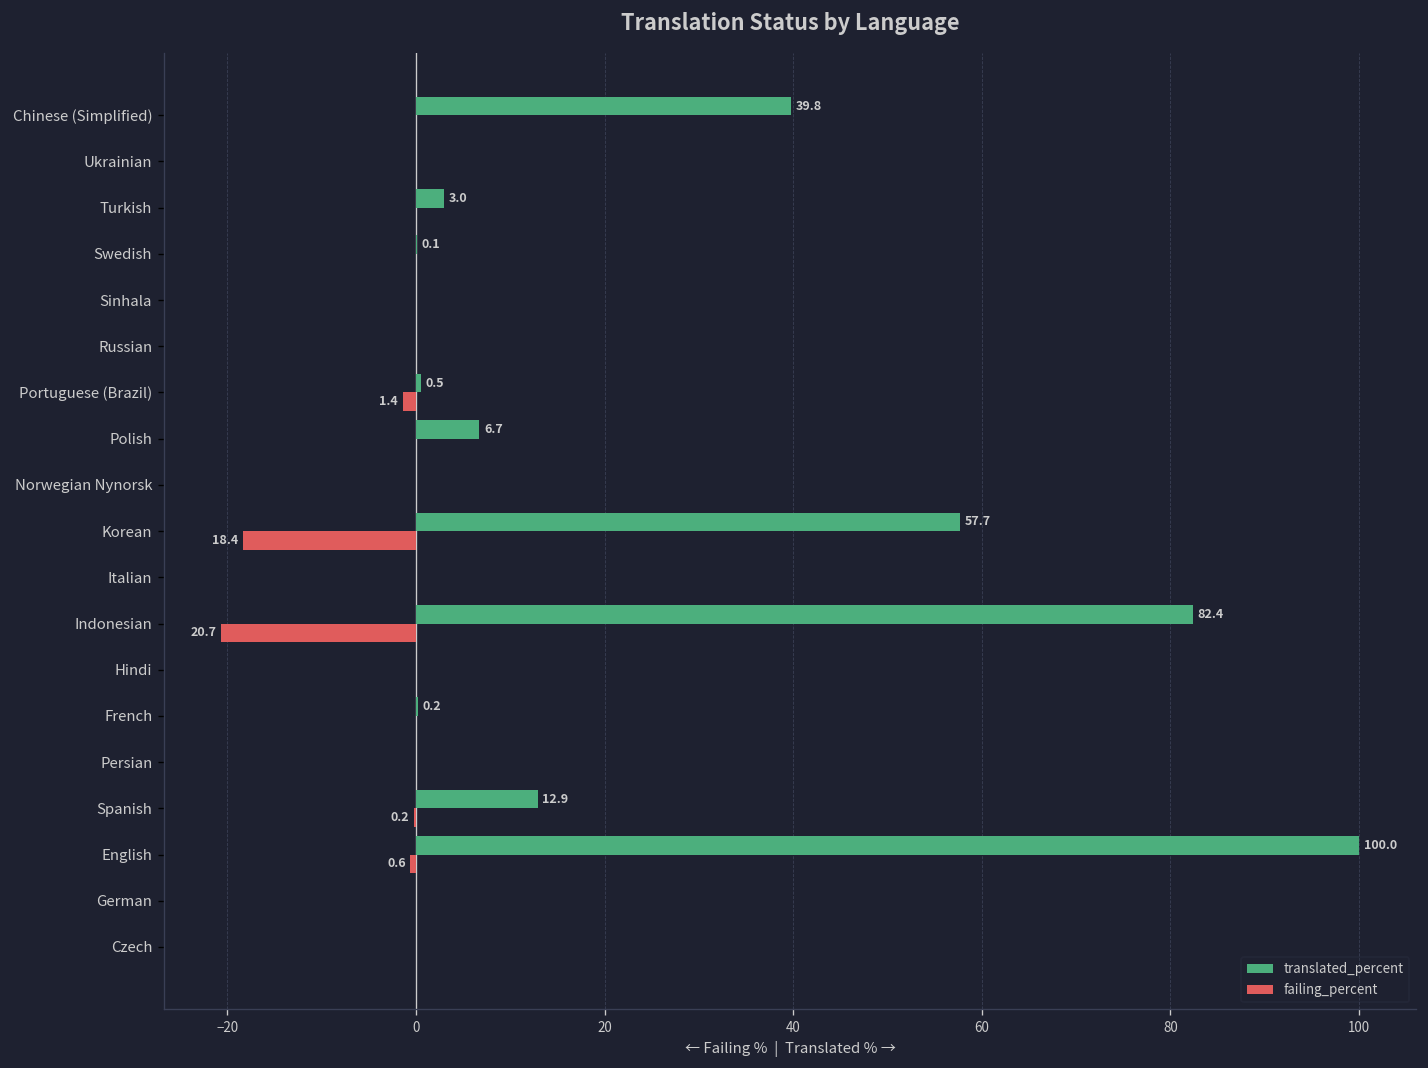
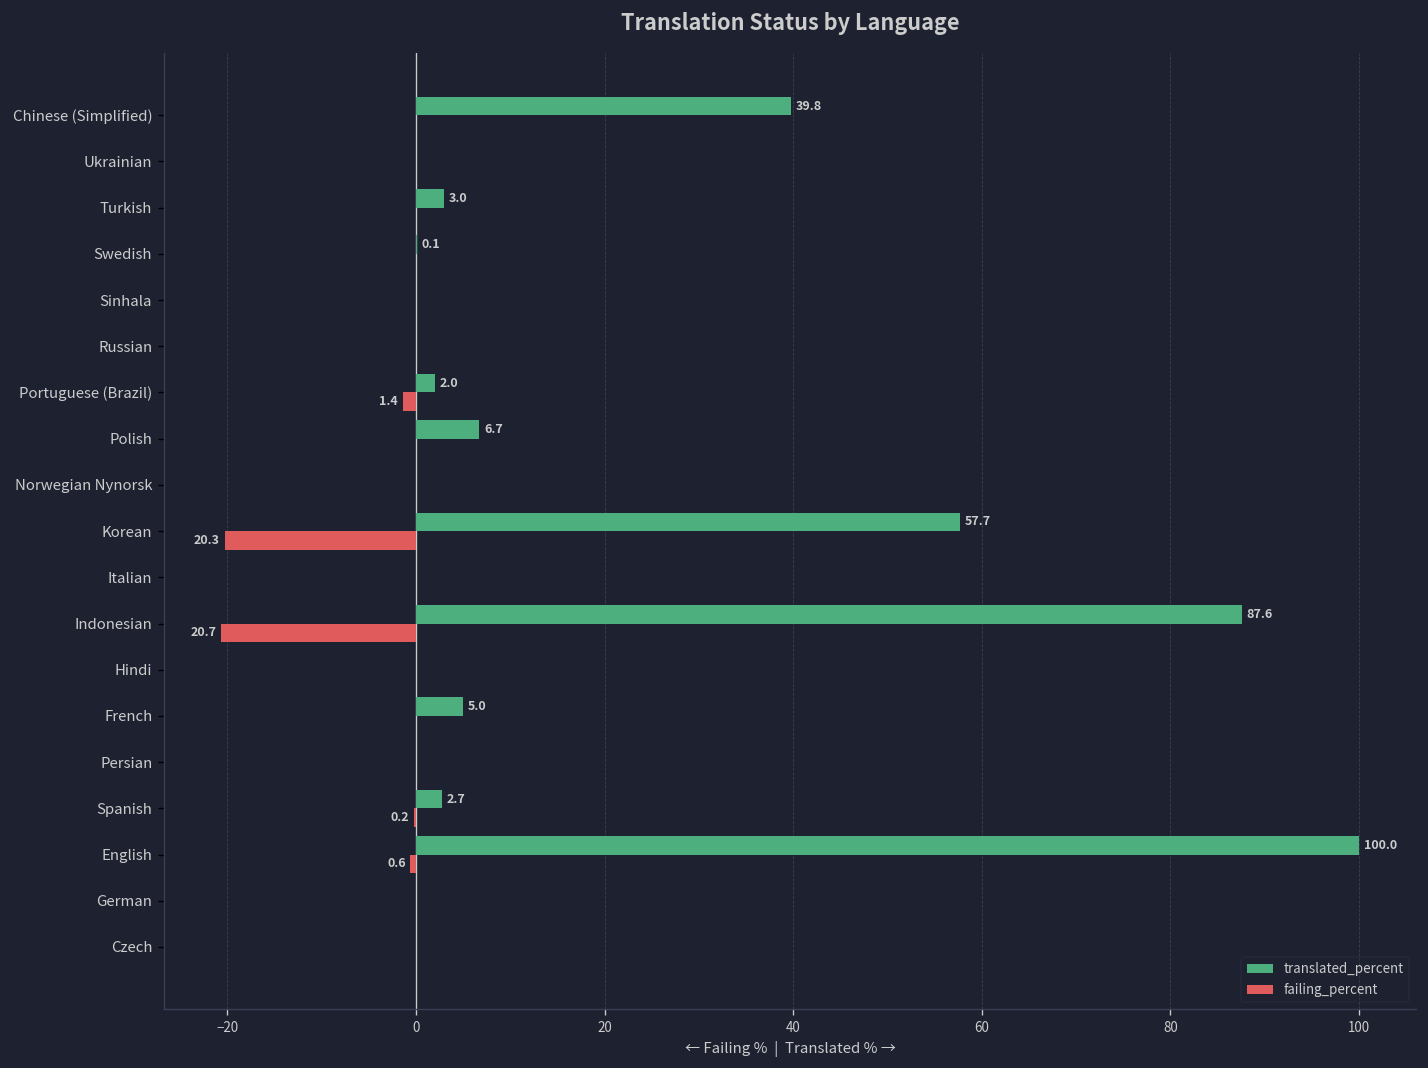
  {
    "translated_percent": {
      "Chinese (Simplified)": 39.8,
      "Turkish": 3.0,
      "Swedish": 0.1,
-     "Portuguese (Brazil)": 0.5,
+     "Portuguese (Brazil)": 2.0,
      "Polish": 6.7,
      "Korean": 57.7,
-     "Indonesian": 82.4,
-     "French": 0.2,
-     "Spanish": 12.9,
+     "Indonesian": 87.6,
+     "French": 5.0,
+     "Spanish": 2.7,
      "English": 100.0
    },
    "failing_percent": {
-     "Korean": 18.4
+     "Korean": 20.3
    }
  }
